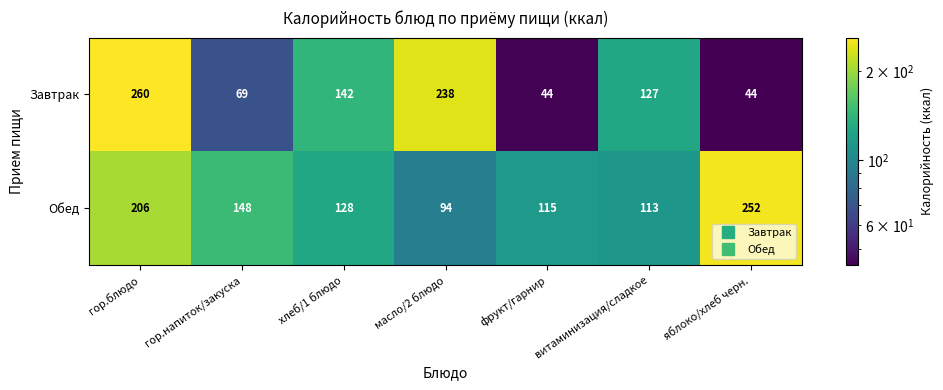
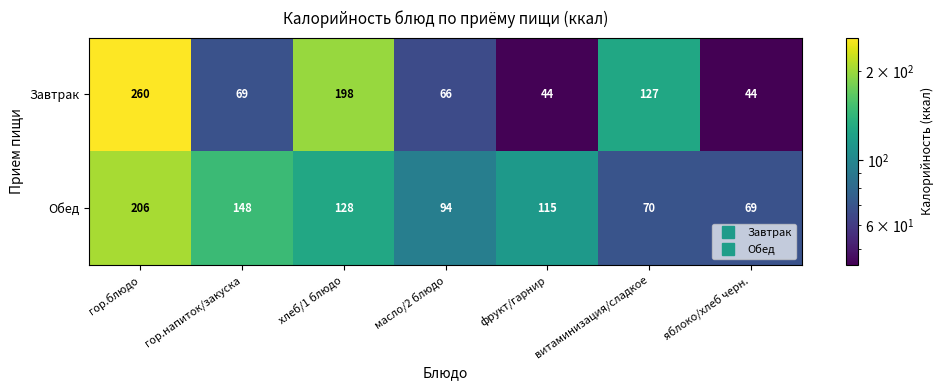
  {
    "Завтрак": {
      "гор.блюдо": 260,
      "гор.напиток/закуска": 69,
-     "хлеб/1 блюдо": 142,
-     "масло/2 блюдо": 238,
+     "хлеб/1 блюдо": 198,
+     "масло/2 блюдо": 66,
      "фрукт/гарнир": 44,
      "витаминизация/сладкое": 127,
      "яблоко/хлеб черн.": 44
    },
    "Обед": {
      "гор.блюдо": 206,
      "гор.напиток/закуска": 148,
      "хлеб/1 блюдо": 128,
      "масло/2 блюдо": 94,
      "фрукт/гарнир": 115,
-     "витаминизация/сладкое": 113,
-     "яблоко/хлеб черн.": 252
+     "витаминизация/сладкое": 70,
+     "яблоко/хлеб черн.": 69
    }
  }
